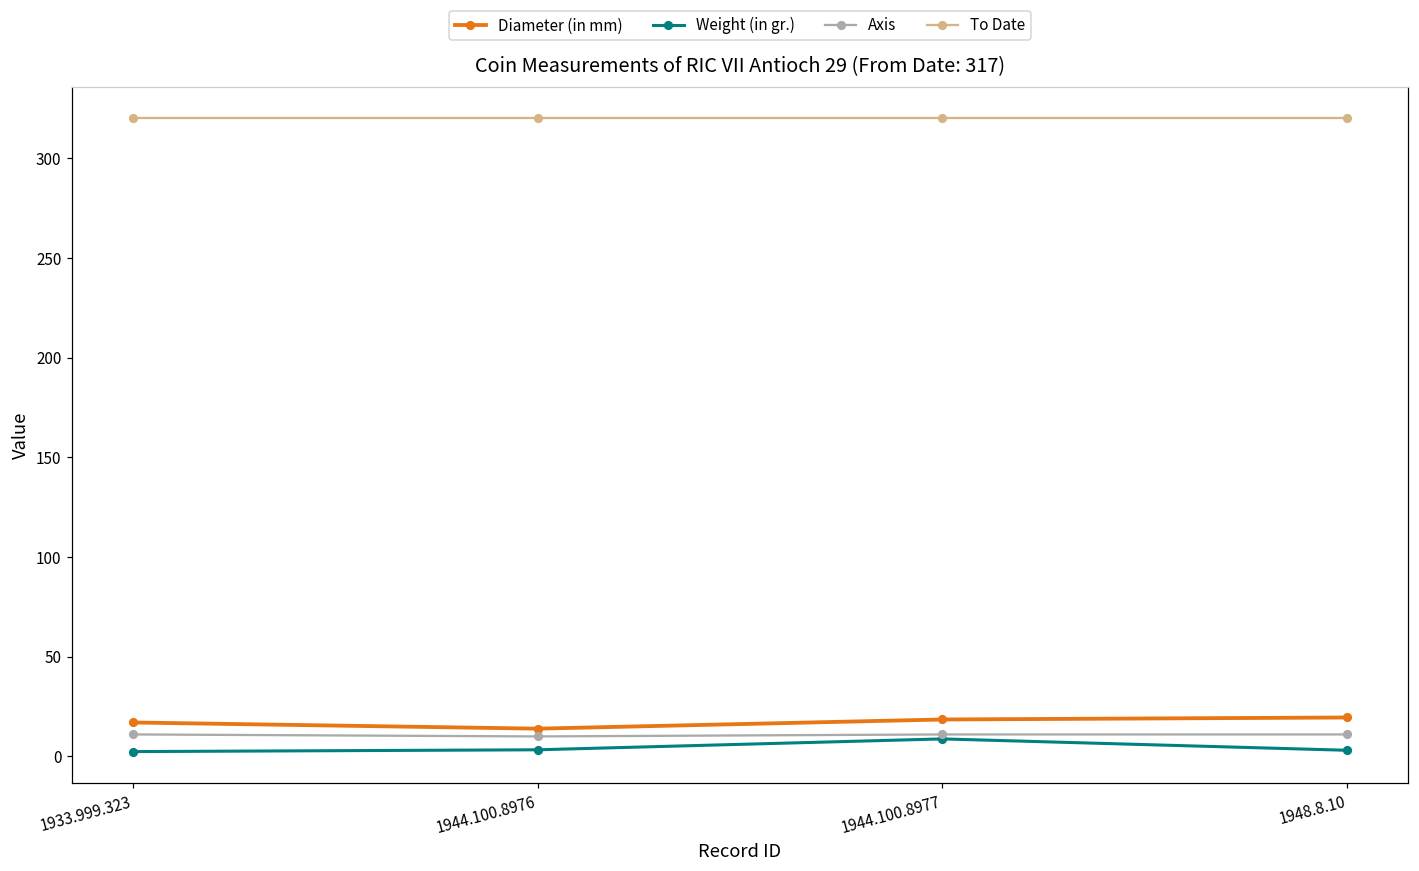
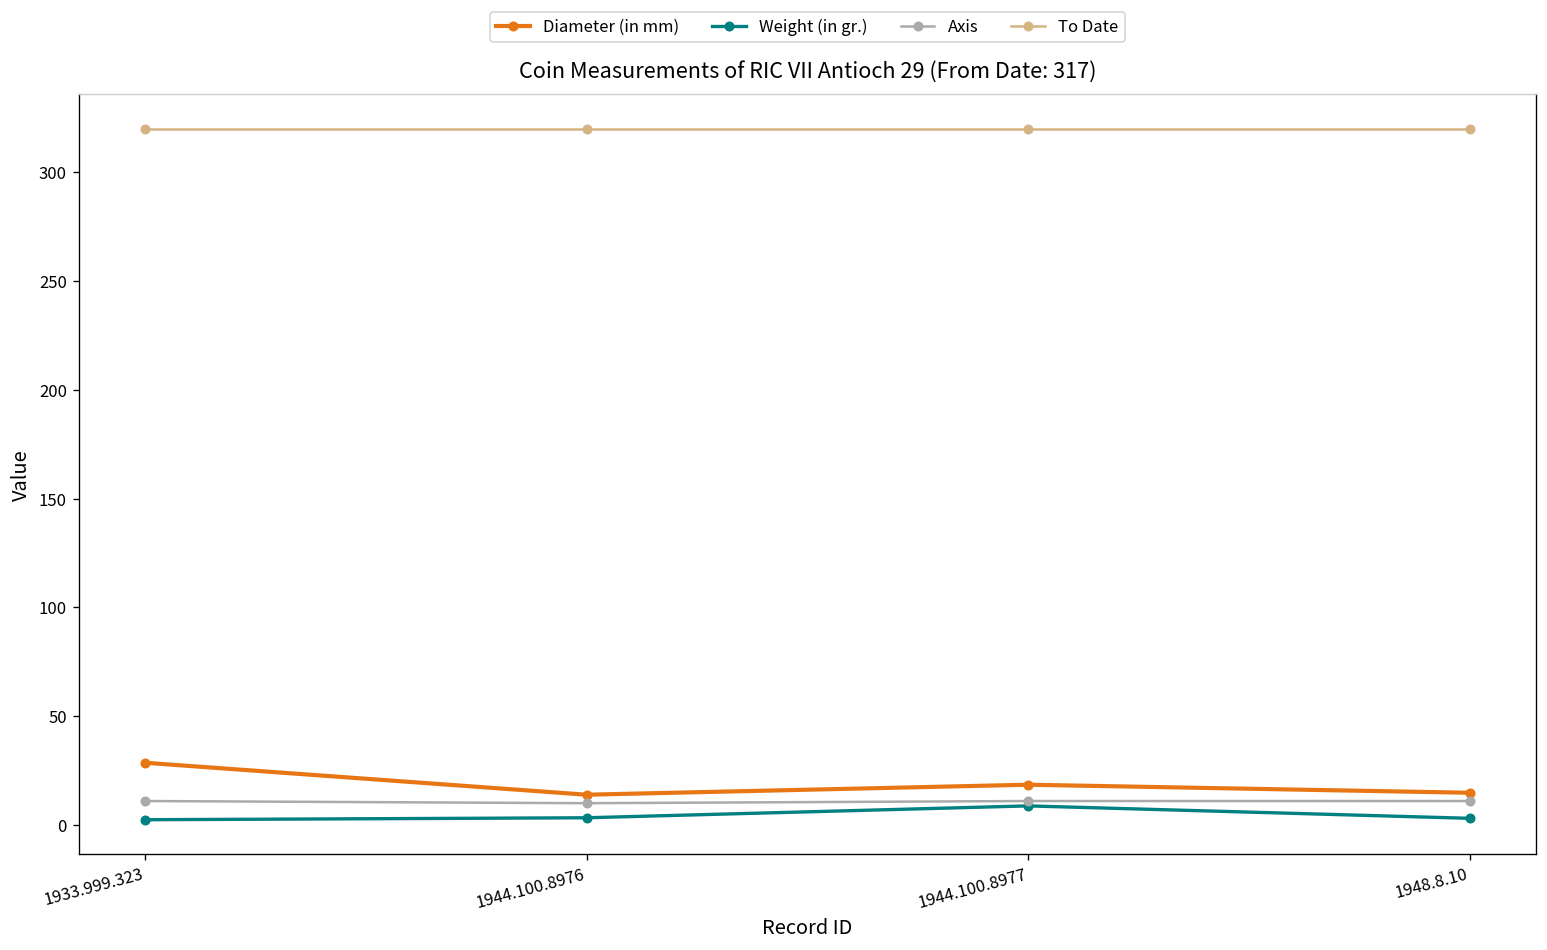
  {
    "Diameter (in mm)": {
-     "1933.999.323": 17,
+     "1933.999.323": 29,
      "1944.100.8976": 14,
      "1944.100.8977": 19,
-     "1948.8.10": 20
+     "1948.8.10": 15
    },
    "Weight (in gr.)": {
      "1933.999.323": 2,
      "1944.100.8976": 3,
      "1944.100.8977": 9,
      "1948.8.10": 3
    }
  }
